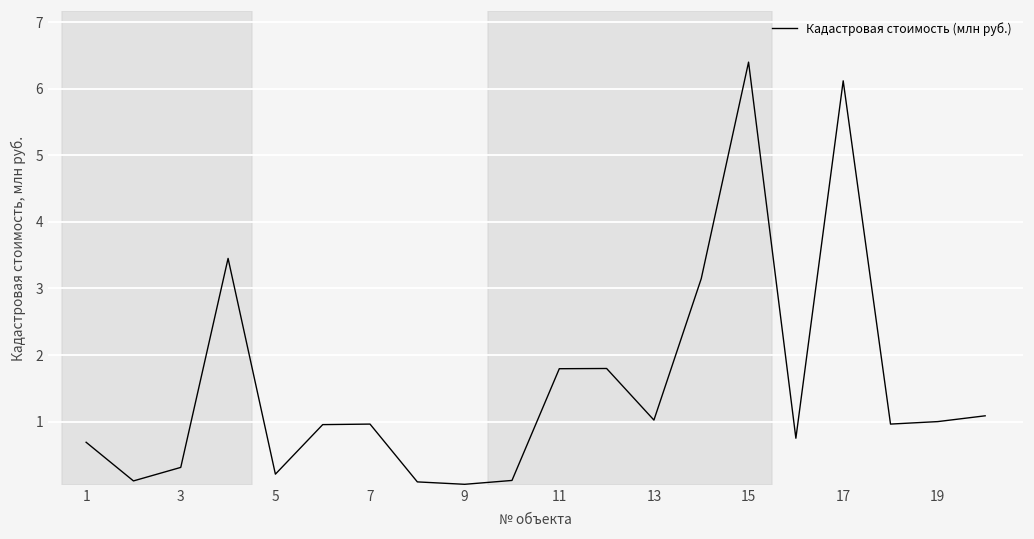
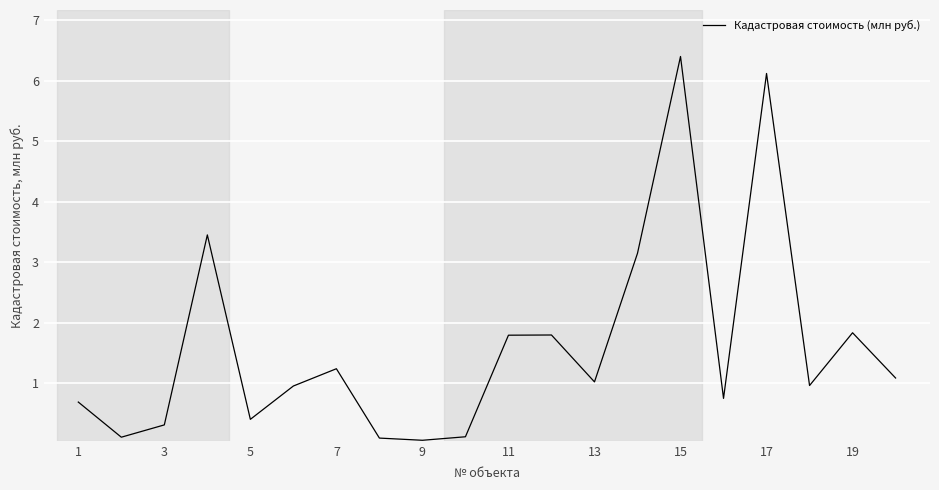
  {
    "1": 0.7,
    "3": 0.3,
-   "5": 0.2,
-   "7": 1.0,
+   "5": 0.4,
+   "7": 1.2,
    "9": 0.1,
    "11": 1.8,
    "13": 1.0,
    "15": 6.4,
    "17": 6.1,
-   "19": 1.0
+   "19": 1.8
  }
